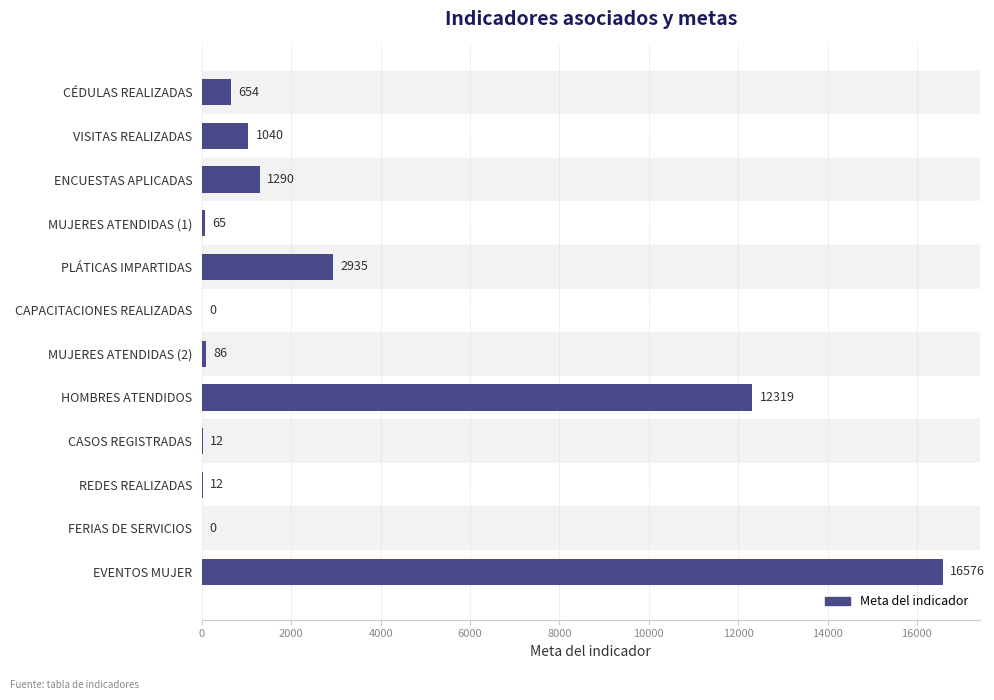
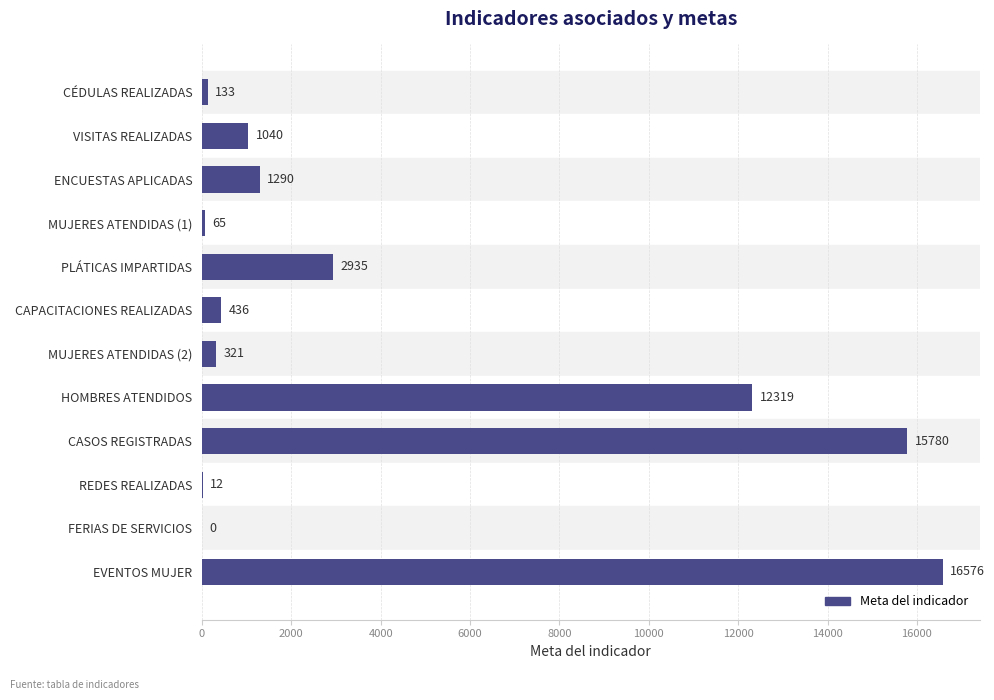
  {
-   "CÉDULAS REALIZADAS": 654,
+   "CÉDULAS REALIZADAS": 133,
    "VISITAS REALIZADAS": 1040,
    "ENCUESTAS APLICADAS": 1290,
    "MUJERES ATENDIDAS (1)": 65,
    "PLÁTICAS IMPARTIDAS": 2935,
-   "CAPACITACIONES REALIZADAS": 0,
-   "MUJERES ATENDIDAS (2)": 86,
+   "CAPACITACIONES REALIZADAS": 436,
+   "MUJERES ATENDIDAS (2)": 321,
    "HOMBRES ATENDIDOS": 12319,
-   "CASOS REGISTRADAS": 12,
+   "CASOS REGISTRADAS": 15780,
    "REDES REALIZADAS": 12,
    "FERIAS DE SERVICIOS": 0,
    "EVENTOS MUJER": 16576
  }
